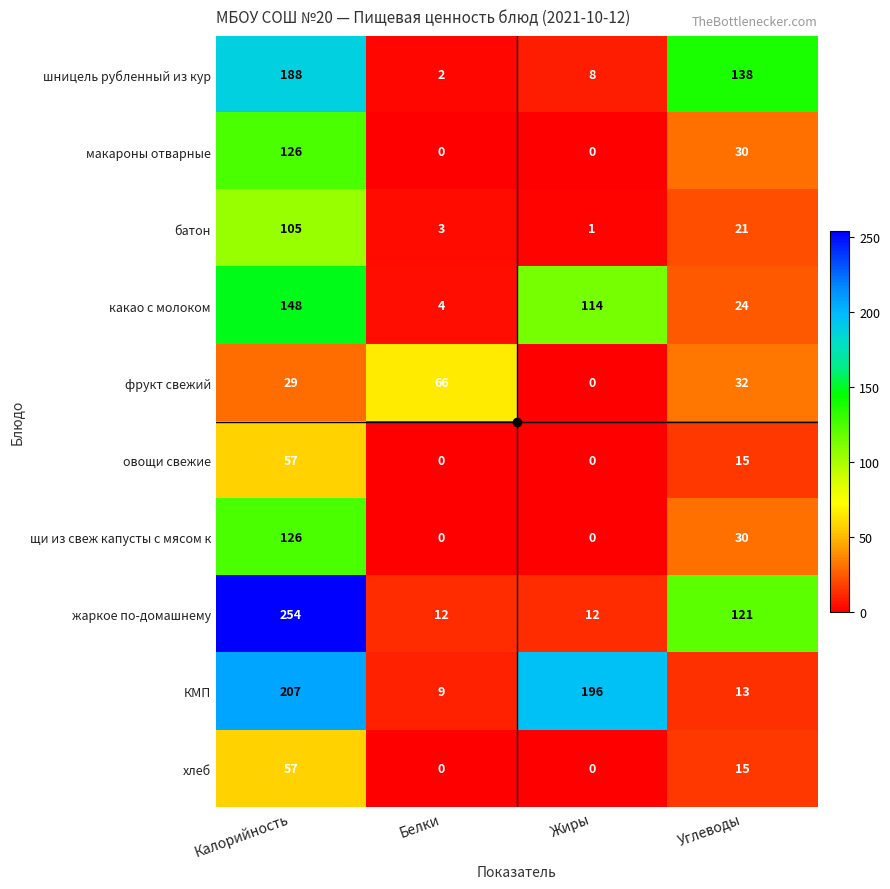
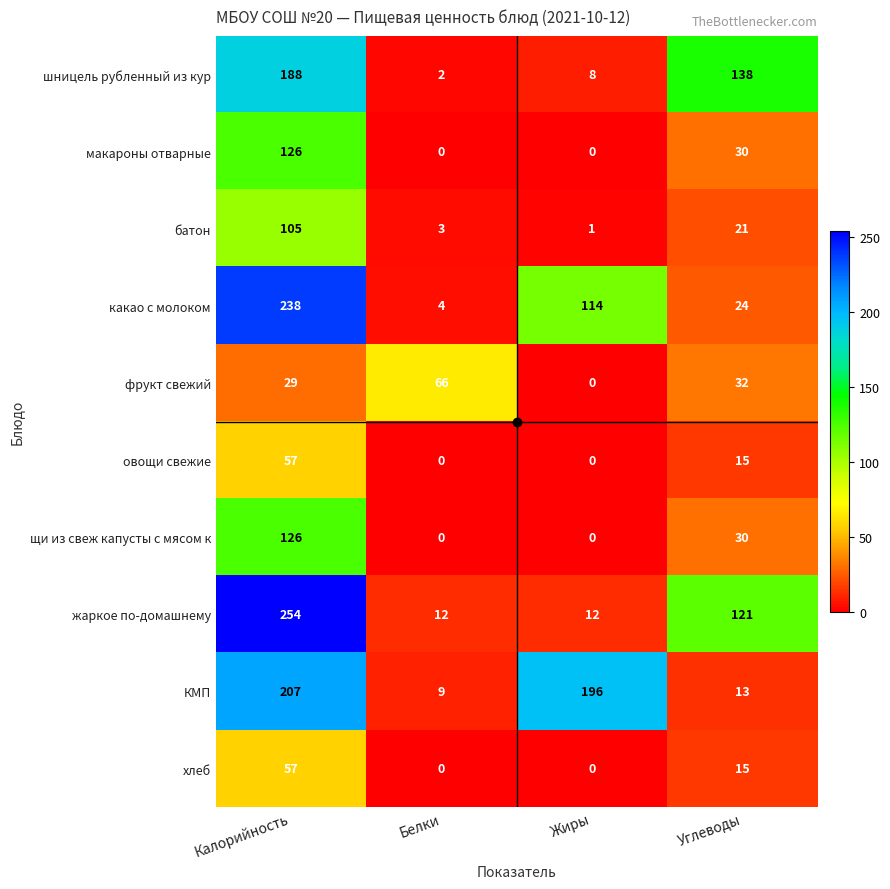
  {
    "шницель рубленный из кур": {
      "Калорийность": 188,
      "Белки": 2,
      "Жиры": 8,
      "Углеводы": 138
    },
    "макароны отварные": {
      "Калорийность": 126,
      "Белки": 0,
      "Жиры": 0,
      "Углеводы": 30
    },
    "батон": {
      "Калорийность": 105,
      "Белки": 3,
      "Жиры": 1,
      "Углеводы": 21
    },
    "какао с молоком": {
-     "Калорийность": 148,
+     "Калорийность": 238,
      "Белки": 4,
      "Жиры": 114,
      "Углеводы": 24
    },
    "фрукт свежий": {
      "Калорийность": 29,
      "Белки": 66,
      "Жиры": 0,
      "Углеводы": 32
    },
    "овощи свежие": {
      "Калорийность": 57,
      "Белки": 0,
      "Жиры": 0,
      "Углеводы": 15
    },
    "щи из свеж капусты с мясом к": {
      "Калорийность": 126,
      "Белки": 0,
      "Жиры": 0,
      "Углеводы": 30
    },
    "жаркое по-домашнему": {
      "Калорийность": 254,
      "Белки": 12,
      "Жиры": 12,
      "Углеводы": 121
    },
    "КМП": {
      "Калорийность": 207,
      "Белки": 9,
      "Жиры": 196,
      "Углеводы": 13
    },
    "хлеб": {
      "Калорийность": 57,
      "Белки": 0,
      "Жиры": 0,
      "Углеводы": 15
    }
  }
